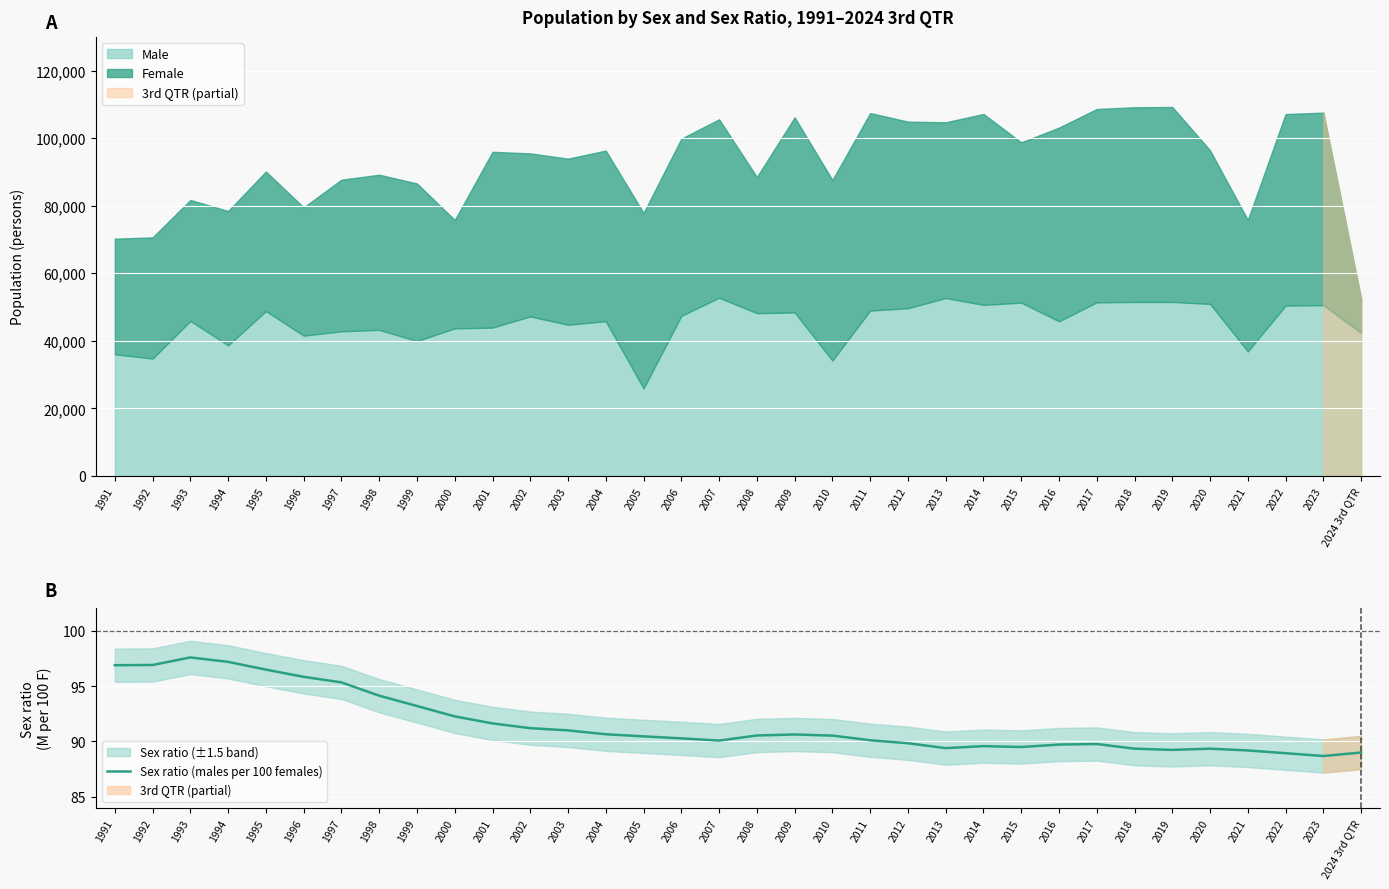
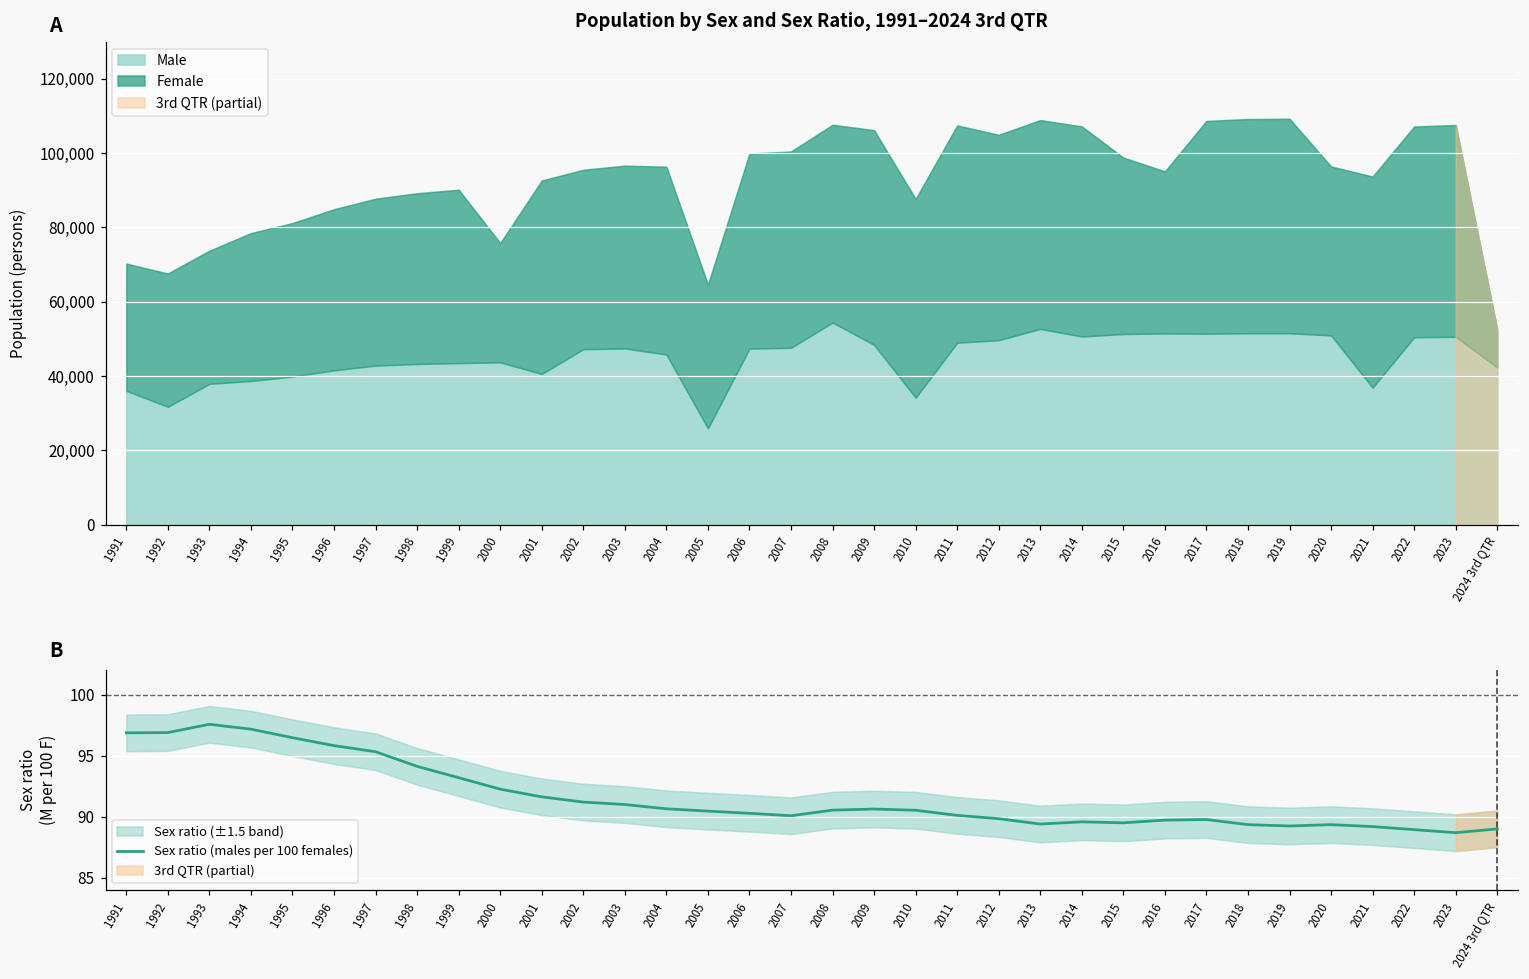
  {
    "Population by Sex and Sex Ratio, 1991–2024 3rd QTR": {
      "Male": {
        "1991": "36,000",
-       "1992": "35,000",
-       "1993": "46,000",
+       "1992": "32,000",
+       "1993": "38,000",
        "1994": "39,000",
-       "1995": "49,000",
+       "1995": "40,000",
        "1996": "42,000",
        "1997": "43,000",
        "1998": "43,000",
-       "1999": "40,000",
+       "1999": "43,000",
        "2000": "44,000",
-       "2001": "44,000",
+       "2001": "41,000",
        "2002": "47,000",
-       "2003": "45,000",
+       "2003": "47,000",
        "2004": "46,000",
        "2005": "26,000",
        "2006": "47,000",
-       "2007": "53,000",
-       "2008": "48,000",
+       "2007": "48,000",
+       "2008": "54,000",
        "2009": "48,000",
        "2010": "34,000",
        "2011": "49,000",
        "2012": "50,000",
        "2013": "53,000",
        "2014": "51,000",
        "2015": "51,000",
-       "2016": "46,000",
+       "2016": "51,000",
        "2017": "51,000",
        "2018": "52,000",
        "2019": "52,000",
        "2020": "51,000",
        "2021": "37,000",
        "2022": "50,000",
        "2023": "51,000",
        "2024 3rd QTR": "42,000"
      },
      "Female": {
        "1991": "34,000",
        "1992": "36,000",
        "1993": "36,000",
        "1994": "40,000",
        "1995": "41,000",
-       "1996": "38,000",
+       "1996": "43,000",
        "1997": "45,000",
        "1998": "46,000",
        "1999": "47,000",
        "2000": "32,000",
        "2001": "52,000",
        "2002": "48,000",
        "2003": "49,000",
        "2004": "51,000",
-       "2005": "52,000",
+       "2005": "39,000",
        "2006": "52,000",
        "2007": "53,000",
-       "2008": "40,000",
+       "2008": "53,000",
        "2009": "58,000",
        "2010": "53,000",
        "2011": "58,000",
        "2012": "55,000",
-       "2013": "52,000",
+       "2013": "56,000",
        "2014": "57,000",
        "2015": "47,000",
-       "2016": "57,000",
+       "2016": "44,000",
        "2017": "57,000",
        "2018": "58,000",
        "2019": "58,000",
        "2020": "45,000",
-       "2021": "39,000",
+       "2021": "57,000",
        "2022": "57,000"
      }
    }
  }
